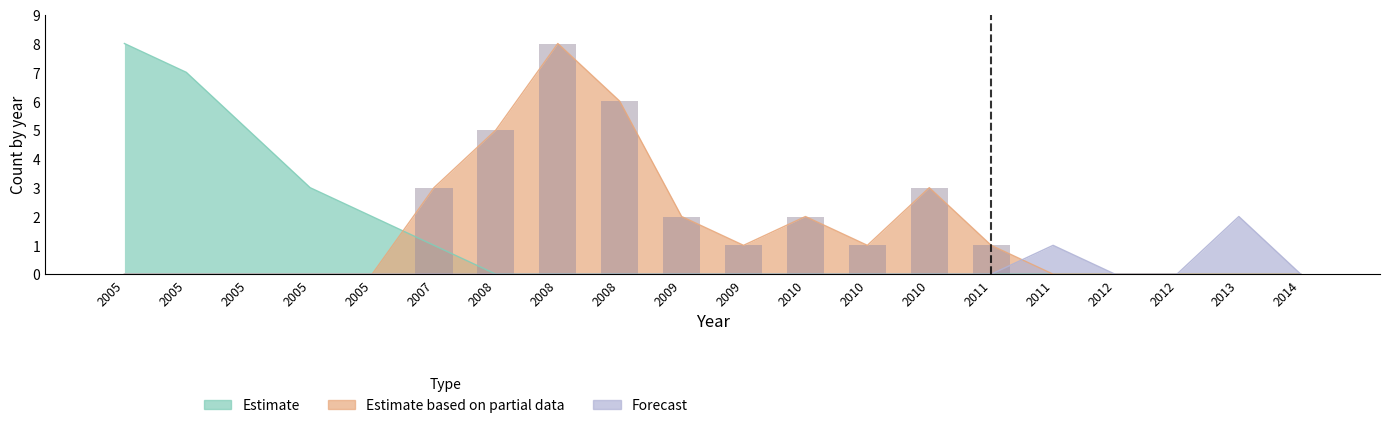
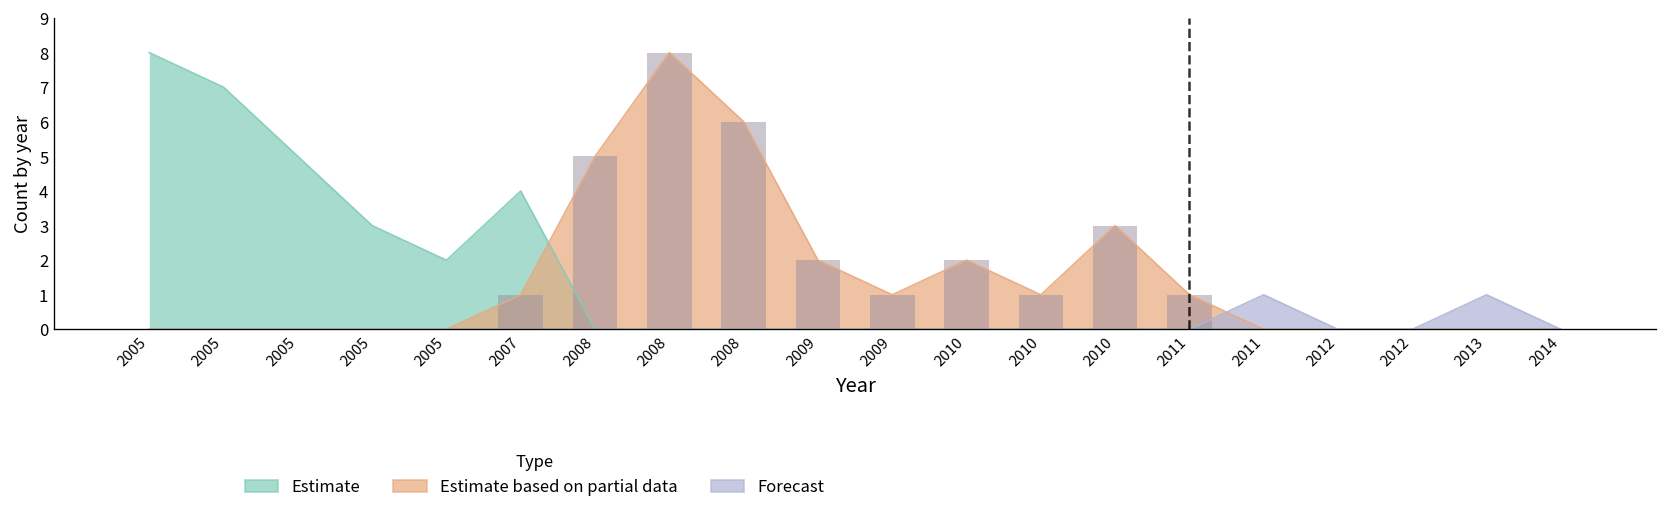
  {
    "Estimate": {
-     "2007": 1
+     "2007": 4
    },
    "Estimate based on partial data": {
-     "2007": 3,
+     "2007": 1,
      "2013": 0,
      "2014": 0
    },
    "Forecast": {
      "2007": 0,
-     "2013": 2
+     "2013": 1
    }
  }
